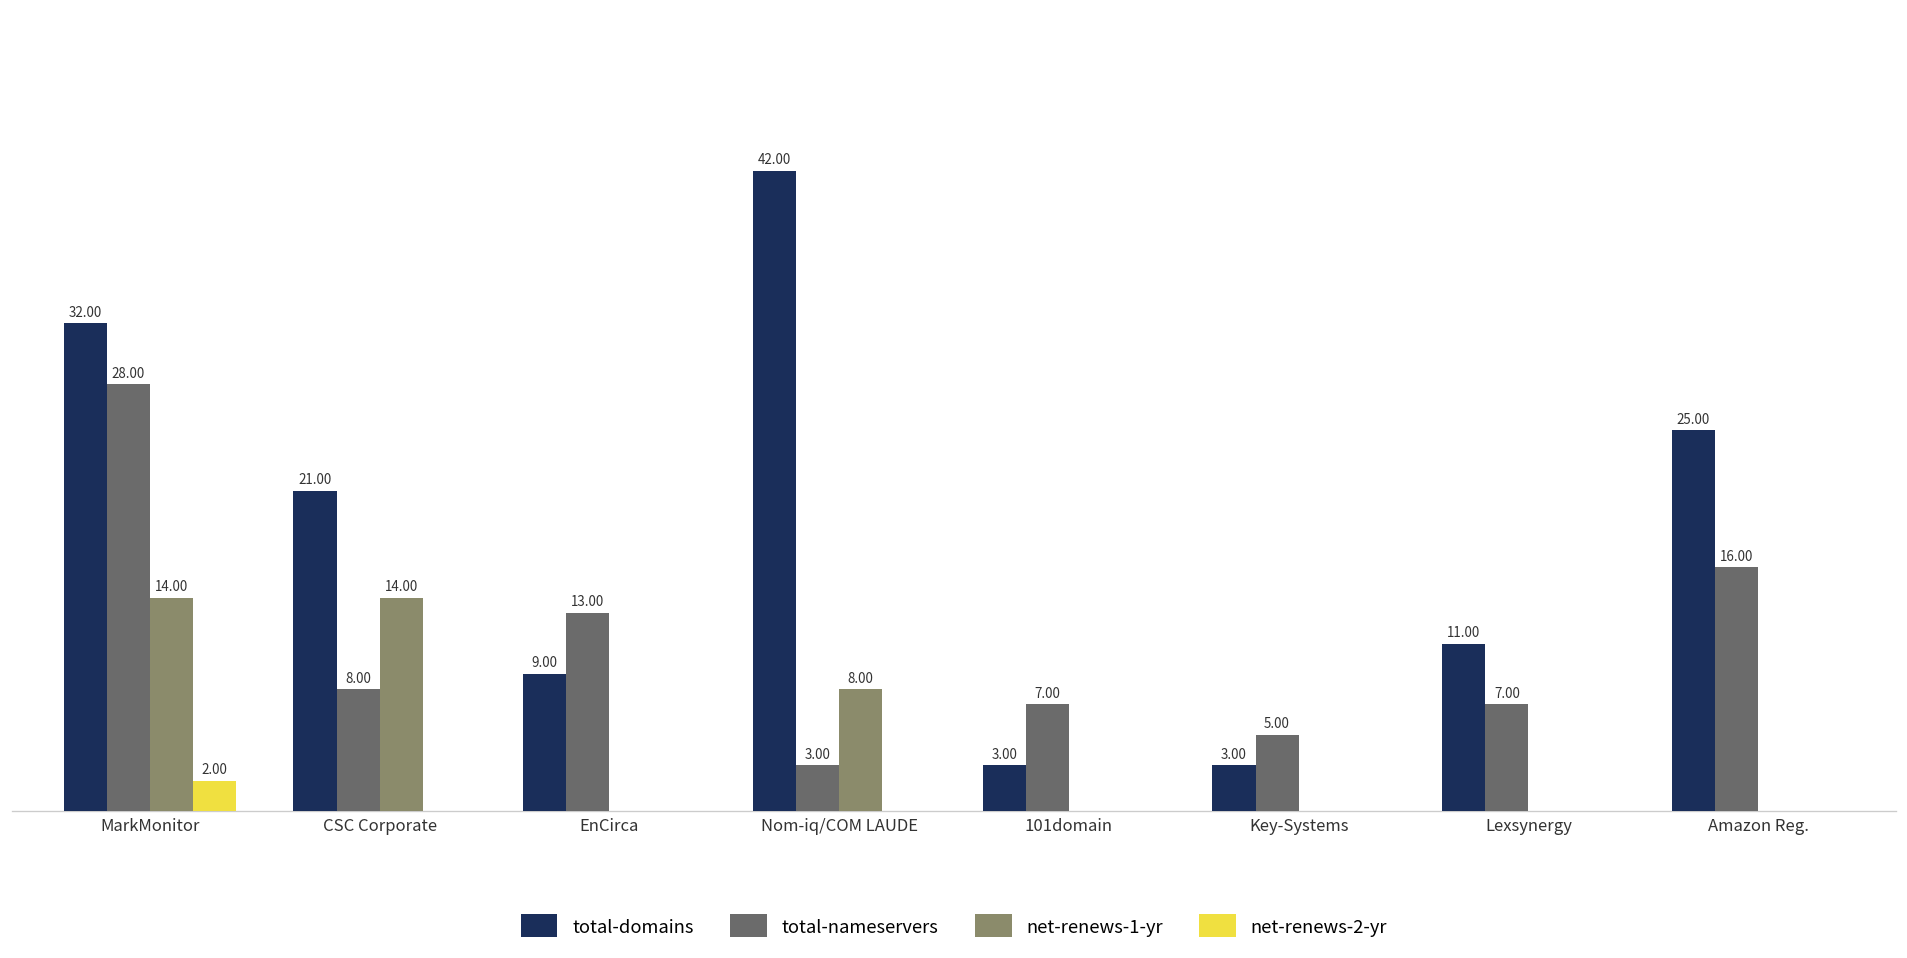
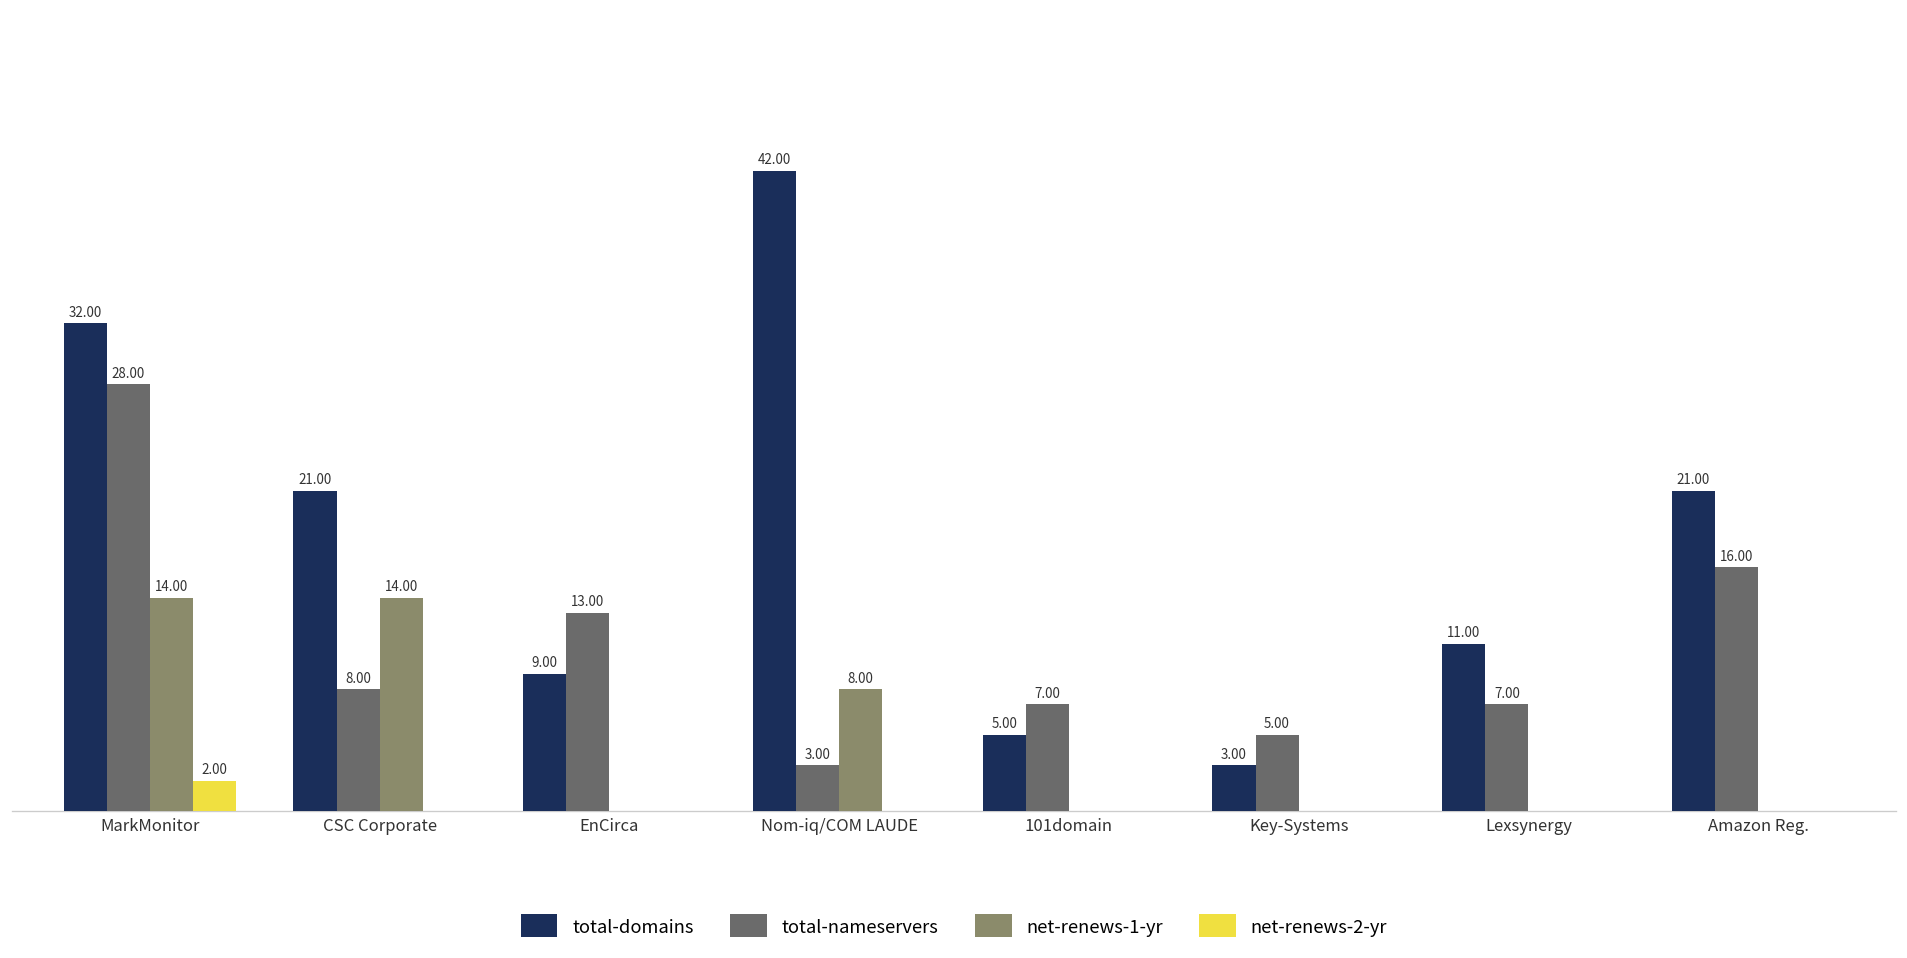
  {
    "total-domains": {
      "MarkMonitor": 32.00,
      "CSC Corporate": 21.00,
      "EnCirca": 9.00,
      "Nom-iq/COM LAUDE": 42.00,
-     "101domain": 3.00,
+     "101domain": 5.00,
      "Key-Systems": 3.00,
      "Lexsynergy": 11.00,
-     "Amazon Reg.": 25.00
+     "Amazon Reg.": 21.00
    },
    "net-renews-2-yr": {
      "MarkMonitor": 2.00
    }
  }
